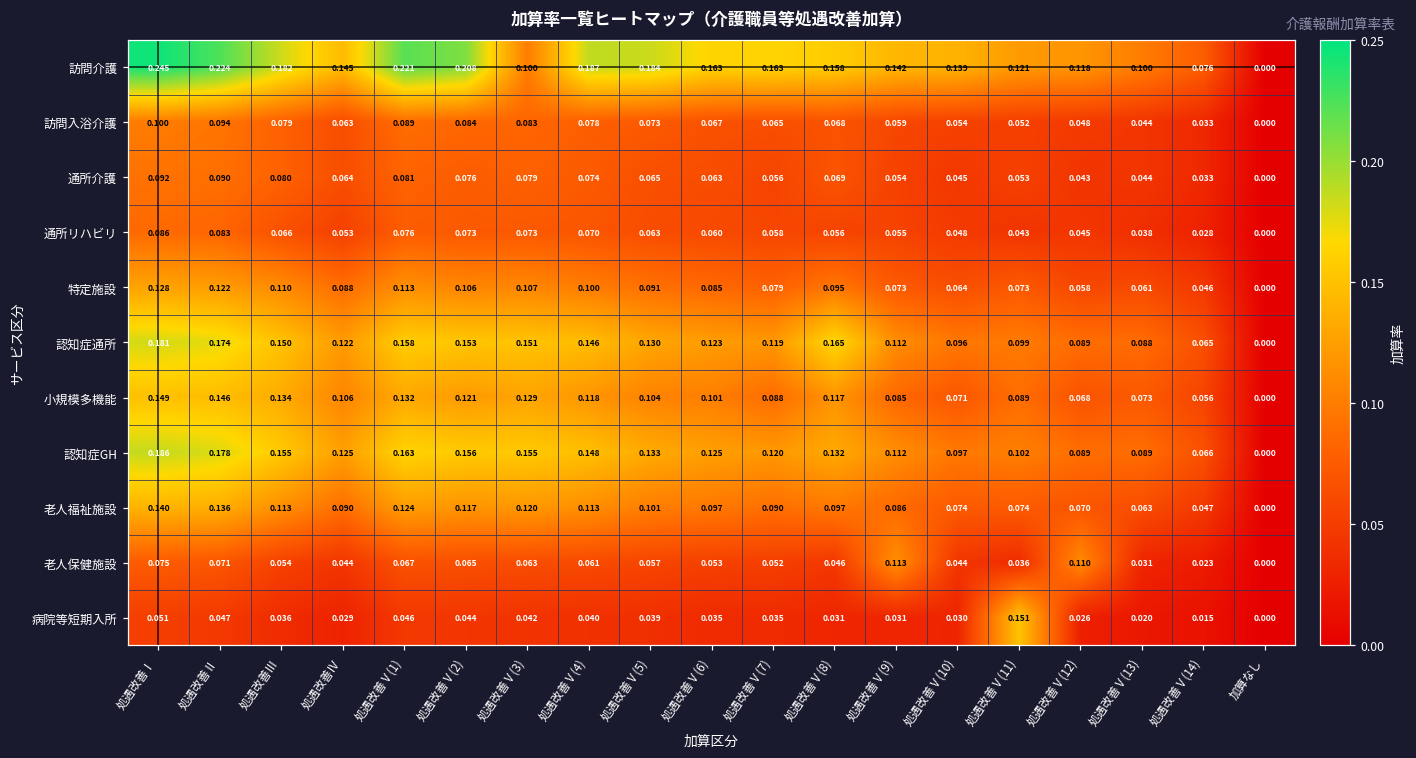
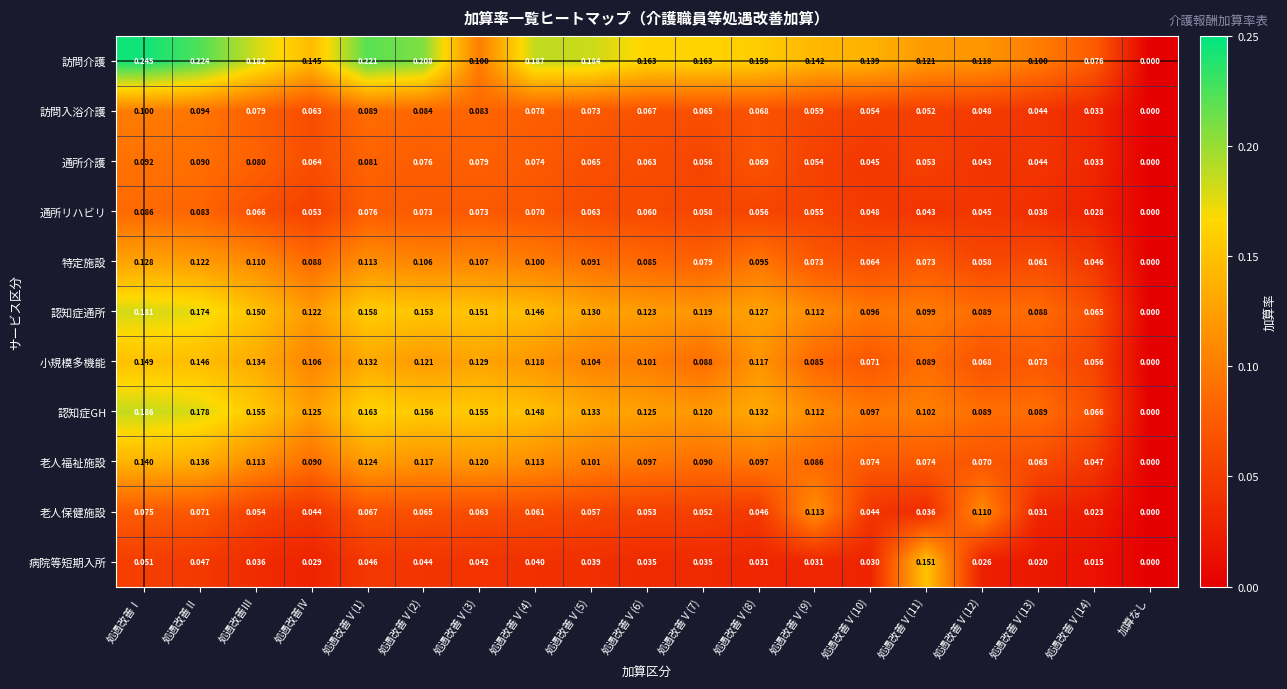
  {
    "認知症通所": {
      "処遇改善Ⅰ": 0.181,
      "処遇改善Ⅱ": 0.174,
      "処遇改善Ⅲ": 0.150,
      "処遇改善Ⅳ": 0.122,
      "処遇改善Ⅴ(1)": 0.158,
      "処遇改善Ⅴ(2)": 0.153,
      "処遇改善Ⅴ(3)": 0.151,
      "処遇改善Ⅴ(4)": 0.146,
      "処遇改善Ⅴ(5)": 0.130,
      "処遇改善Ⅴ(6)": 0.123,
      "処遇改善Ⅴ(7)": 0.119,
-     "処遇改善Ⅴ(8)": 0.165,
+     "処遇改善Ⅴ(8)": 0.127,
      "処遇改善Ⅴ(9)": 0.112,
      "処遇改善Ⅴ(10)": 0.096,
      "処遇改善Ⅴ(11)": 0.099,
      "処遇改善Ⅴ(12)": 0.089,
      "処遇改善Ⅴ(13)": 0.088,
      "処遇改善Ⅴ(14)": 0.065,
      "加算なし": 0.000
    }
  }
